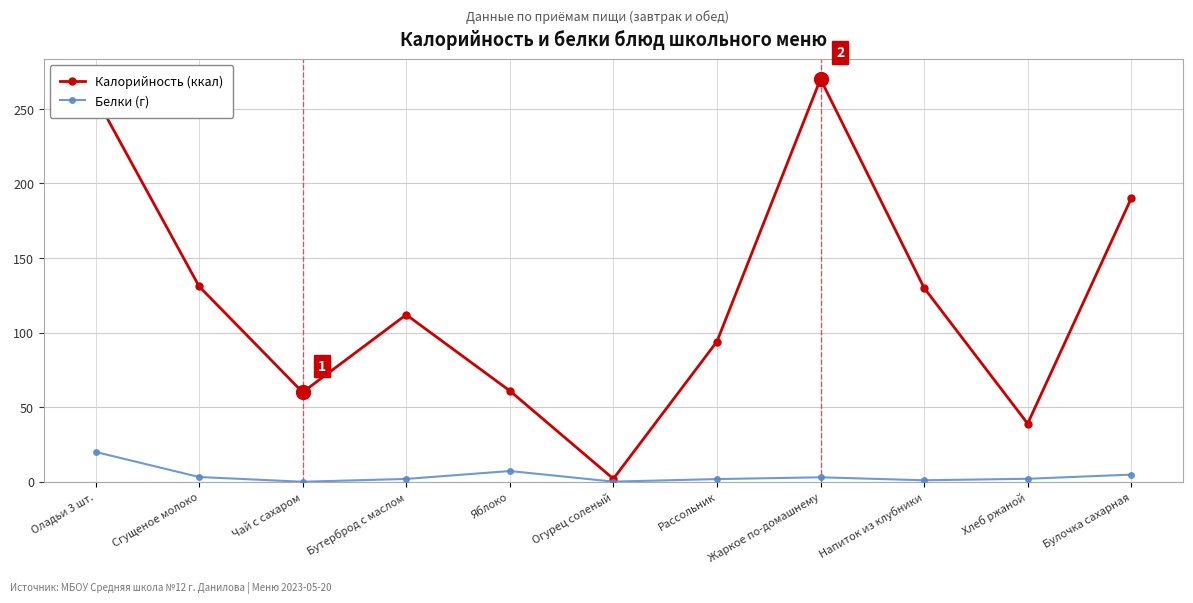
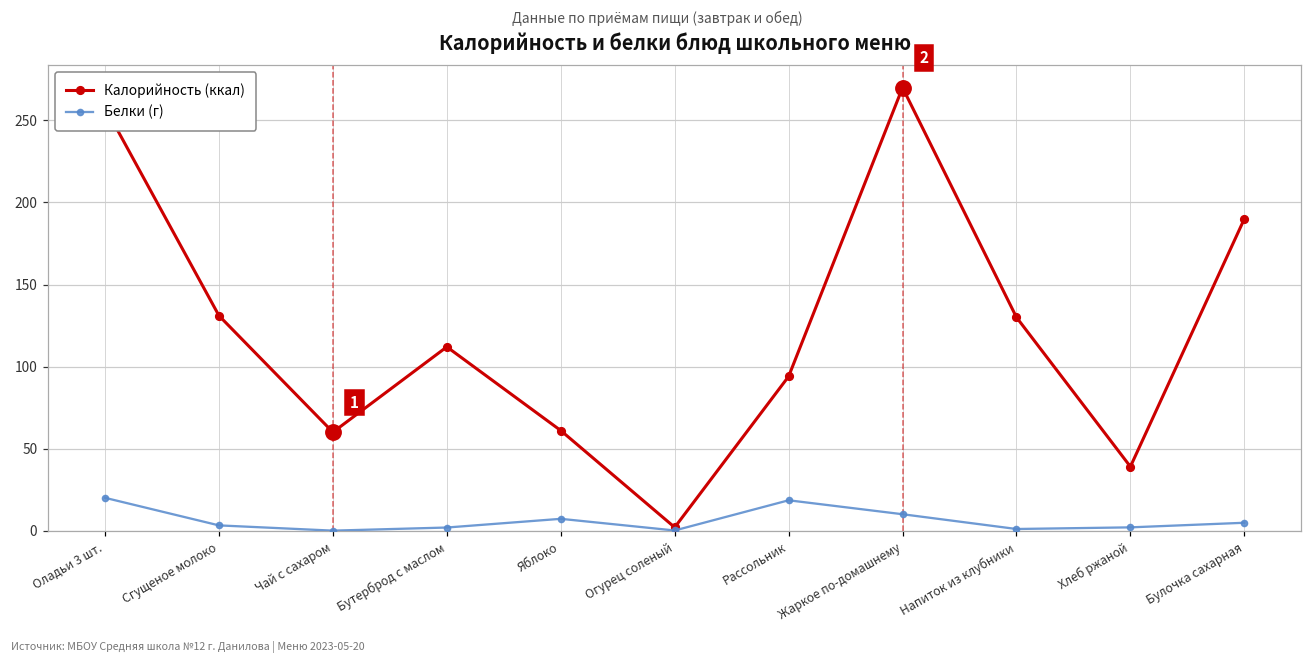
  {
    "Белки (г)": {
      "Оладьи 3 шт.": 20,
      "Сгущеное молоко": 3,
      "Чай с сахаром": 0,
      "Бутерброд с маслом": 2,
      "Яблоко": 7,
      "Огурец соленый": 0,
-     "Рассольник": 2,
-     "Жаркое по-домашнему": 3,
+     "Рассольник": 19,
+     "Жаркое по-домашнему": 10,
      "Напиток из клубники": 1,
      "Хлеб ржаной": 2,
      "Булочка сахарная": 5
    }
  }
